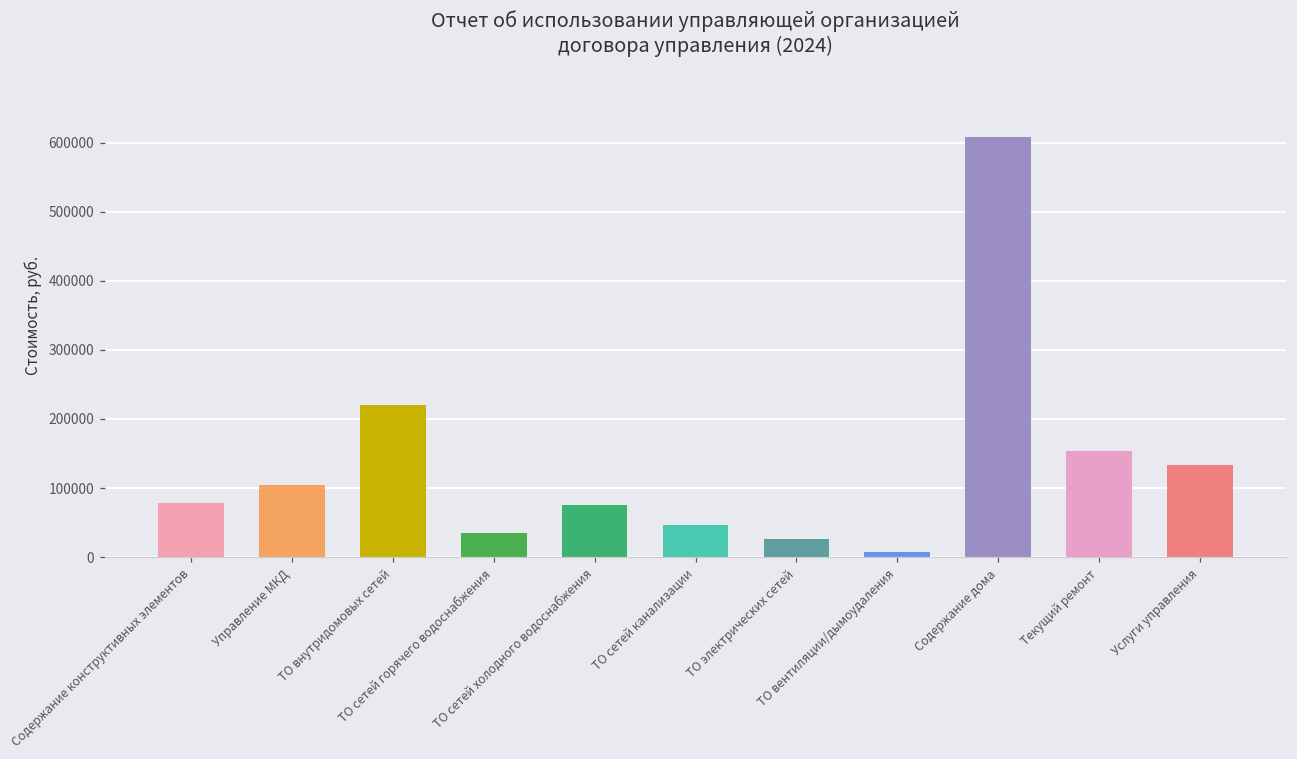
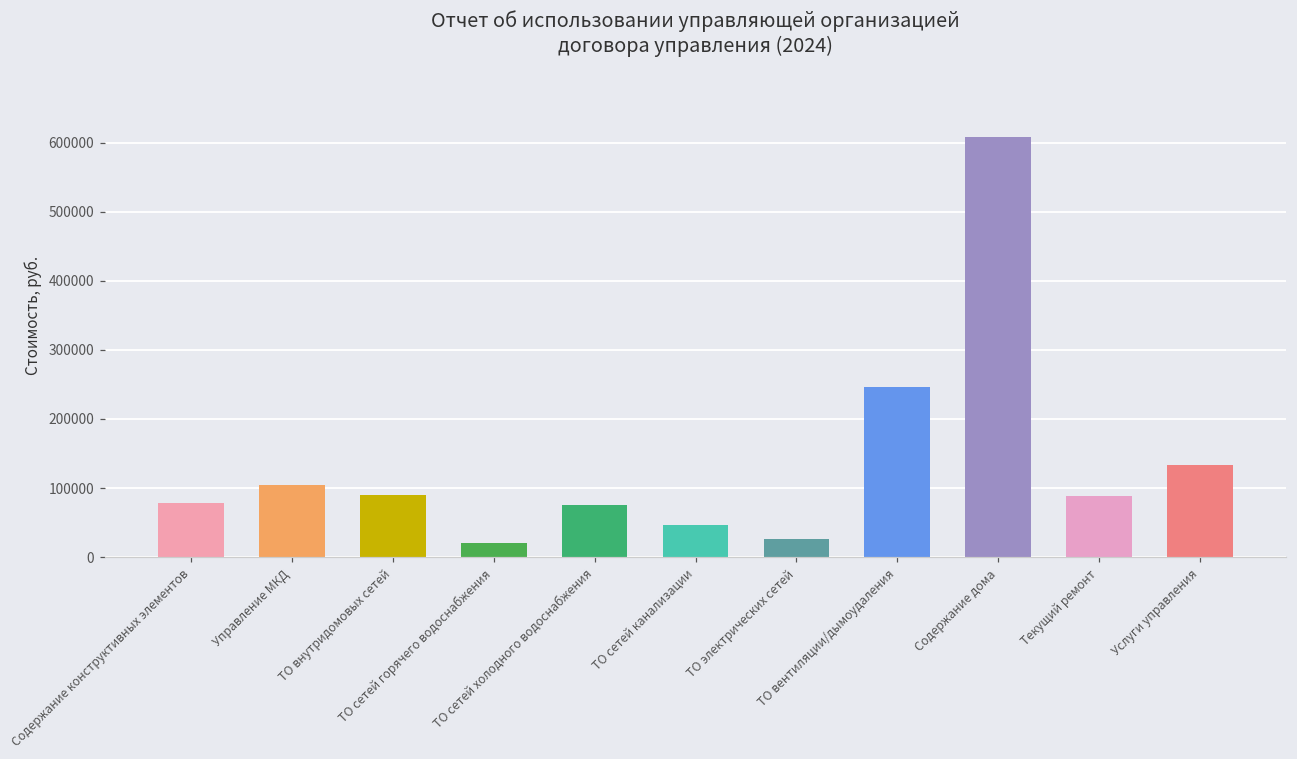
  {
    "Содержание конструктивных элементов": 80000,
    "Управление МКД": 100000,
-   "ТО внутридомовых сетей": 220000,
-   "ТО сетей горячего водоснабжения": 40000,
+   "ТО внутридомовых сетей": 90000,
+   "ТО сетей горячего водоснабжения": 20000,
    "ТО сетей холодного водоснабжения": 80000,
    "ТО сетей канализации": 50000,
    "ТО электрических сетей": 30000,
-   "ТО вентиляции/дымоудаления": 10000,
+   "ТО вентиляции/дымоудаления": 250000,
    "Содержание дома": 610000,
-   "Текущий ремонт": 150000,
+   "Текущий ремонт": 90000,
    "Услуги управления": 130000
  }
